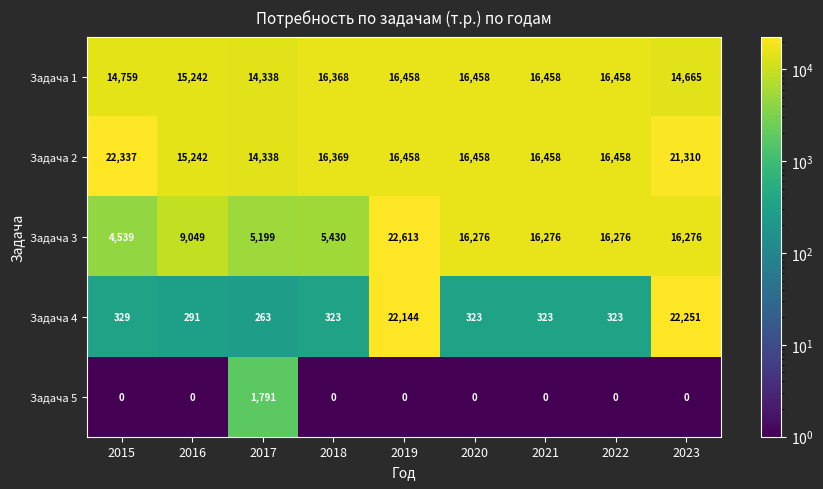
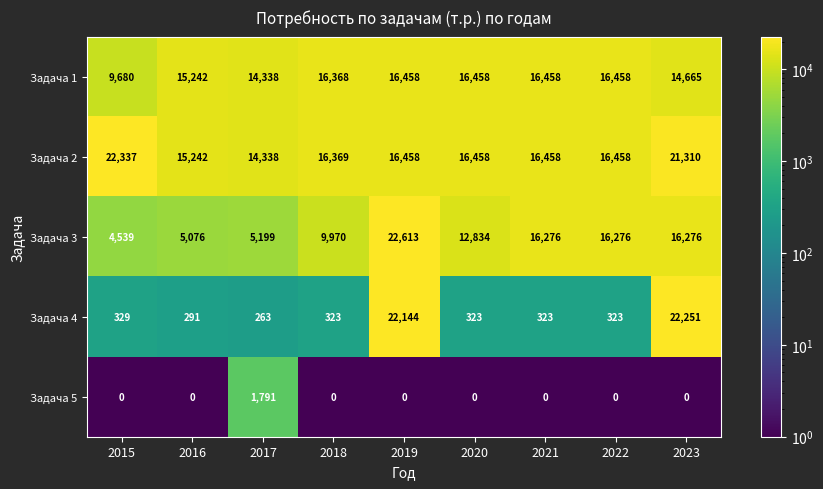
  {
    "Задача 1": {
-     "2015": "14,759",
+     "2015": "9,680",
      "2016": "15,242",
      "2017": "14,338",
      "2018": "16,368",
      "2019": "16,458",
      "2020": "16,458",
      "2021": "16,458",
      "2022": "16,458",
      "2023": "14,665"
    },
    "Задача 2": {
      "2015": "22,337",
      "2016": "15,242",
      "2017": "14,338",
      "2018": "16,369",
      "2019": "16,458",
      "2020": "16,458",
      "2021": "16,458",
      "2022": "16,458",
      "2023": "21,310"
    },
    "Задача 3": {
      "2015": "4,539",
-     "2016": "9,049",
+     "2016": "5,076",
      "2017": "5,199",
-     "2018": "5,430",
+     "2018": "9,970",
      "2019": "22,613",
-     "2020": "16,276",
+     "2020": "12,834",
      "2021": "16,276",
      "2022": "16,276",
      "2023": "16,276"
    },
    "Задача 4": {
      "2015": "329",
      "2016": "291",
      "2017": "263",
      "2018": "323",
      "2019": "22,144",
      "2020": "323",
      "2021": "323",
      "2022": "323",
      "2023": "22,251"
    },
    "Задача 5": {
      "2015": "0",
      "2016": "0",
      "2017": "1,791",
      "2018": "0",
      "2019": "0",
      "2020": "0",
      "2021": "0",
      "2022": "0",
      "2023": "0"
    }
  }
